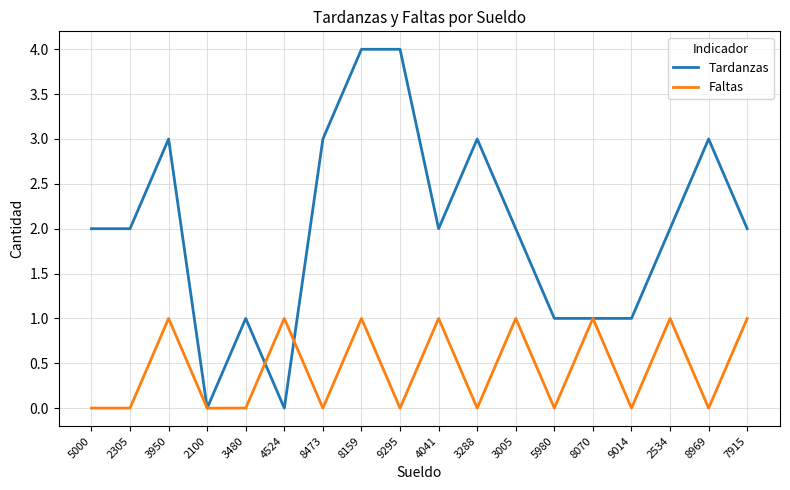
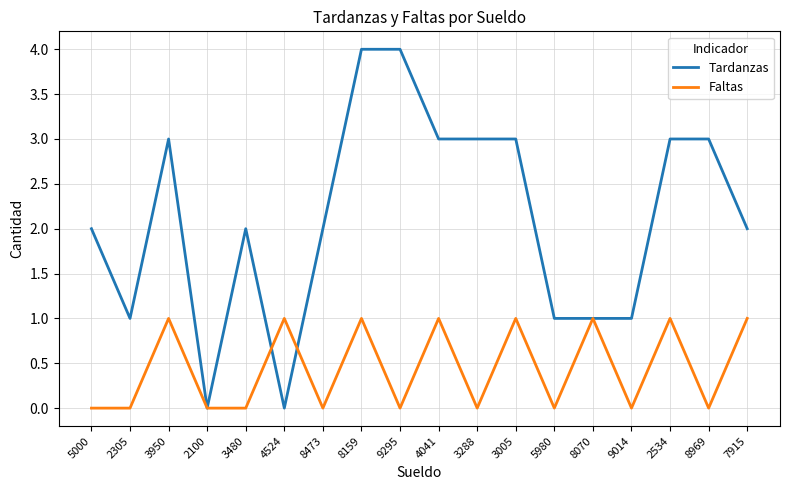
  {
    "Tardanzas": {
      "5000": 2,
-     "2305": 2,
+     "2305": 1,
      "3950": 3,
-     "3480": 1,
+     "3480": 2,
      "4524": 0,
-     "8473": 3,
+     "8473": 2,
      "8159": 4,
      "9295": 4,
-     "4041": 2,
+     "4041": 3,
      "3288": 3,
-     "3005": 2,
+     "3005": 3,
      "5980": 1,
      "9014": 1,
-     "2534": 2,
+     "2534": 3,
      "8969": 3,
      "7915": 2
    },
    "Faltas": {
      "5000": 0,
      "2305": 0,
      "3950": 1,
      "3480": 0,
      "4524": 1,
      "8473": 0,
      "8159": 1,
      "9295": 0,
      "4041": 1,
      "3288": 0,
      "3005": 1,
      "5980": 0,
      "9014": 0,
      "2534": 1,
      "8969": 0,
      "7915": 1
    }
  }
